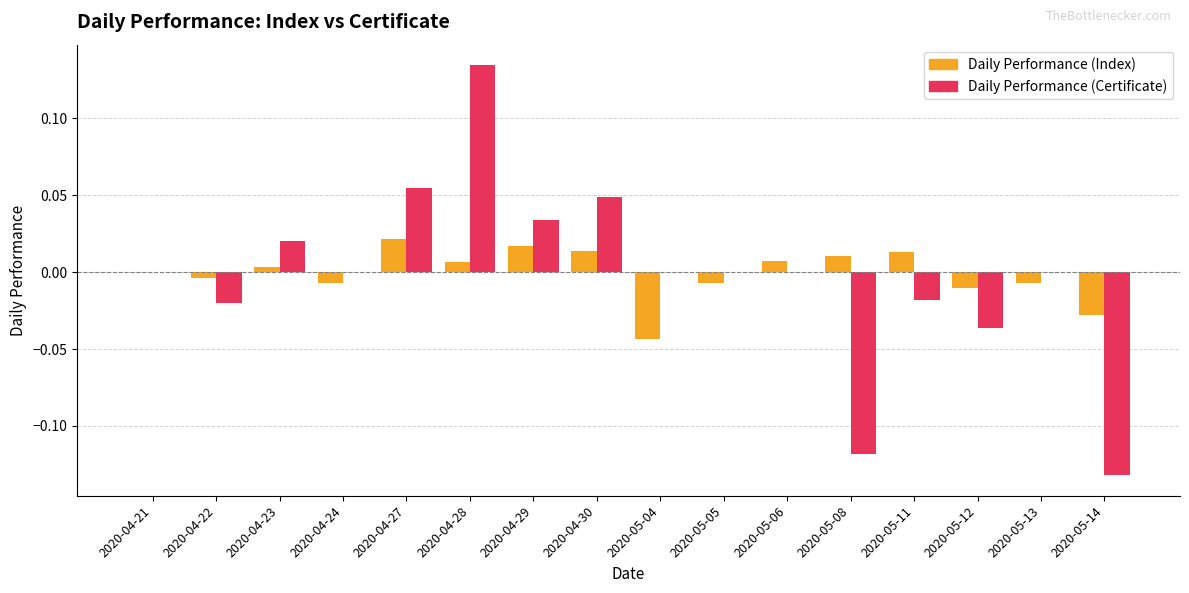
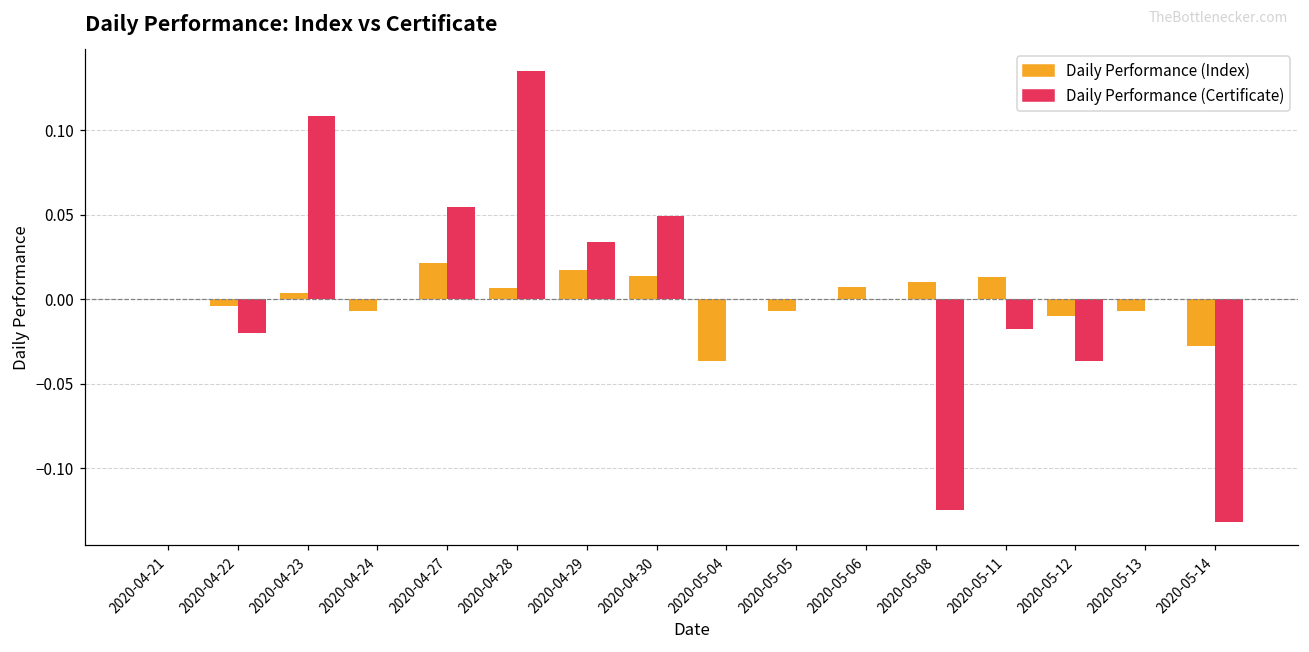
  {
    "Daily Performance (Index)": {
      "2020-04-21": 0.000,
      "2020-04-22": -0.004,
      "2020-04-23": 0.004,
      "2020-04-24": -0.007,
      "2020-04-27": 0.021,
      "2020-04-28": 0.006,
      "2020-04-29": 0.017,
      "2020-04-30": 0.013,
-     "2020-05-04": -0.044,
+     "2020-05-04": -0.037,
      "2020-05-05": -0.007,
      "2020-05-06": 0.007,
      "2020-05-08": 0.010,
      "2020-05-11": 0.013,
      "2020-05-12": -0.010,
      "2020-05-13": -0.007,
      "2020-05-14": -0.028
    },
    "Daily Performance (Certificate)": {
      "2020-04-21": 0.000,
      "2020-04-22": -0.020,
-     "2020-04-23": 0.020,
+     "2020-04-23": 0.108,
      "2020-04-24": 0.000,
      "2020-04-27": 0.055,
      "2020-04-28": 0.135,
      "2020-04-29": 0.034,
      "2020-04-30": 0.049,
      "2020-05-04": 0.000,
      "2020-05-05": 0.000,
      "2020-05-06": 0.000,
-     "2020-05-08": -0.119,
+     "2020-05-08": -0.125,
      "2020-05-11": -0.018,
      "2020-05-12": -0.036,
      "2020-05-13": 0.000,
      "2020-05-14": -0.132
    }
  }
